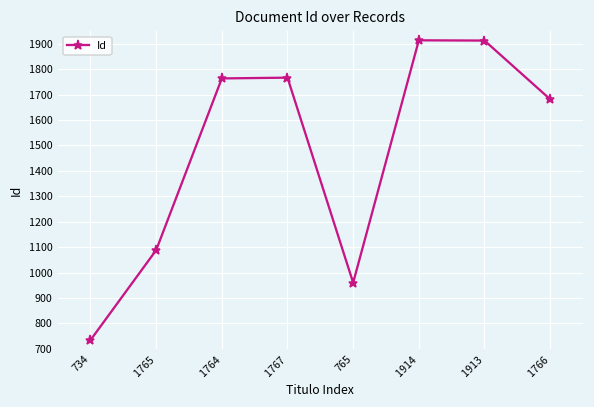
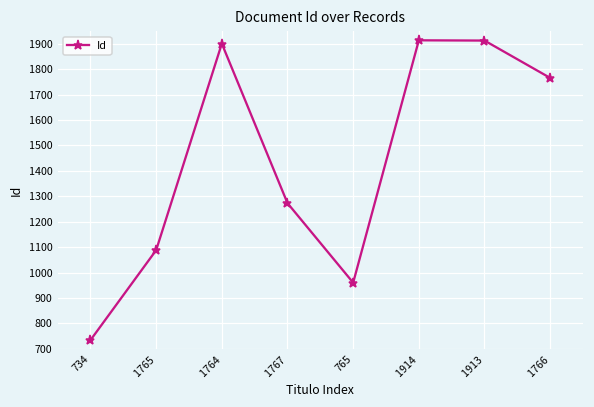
  {
    "734": 730,
    "1765": 1090,
-   "1764": 1760,
-   "1767": 1770,
+   "1764": 1900,
+   "1767": 1270,
    "765": 960,
    "1914": 1910,
    "1913": 1910,
-   "1766": 1680
+   "1766": 1770
  }
